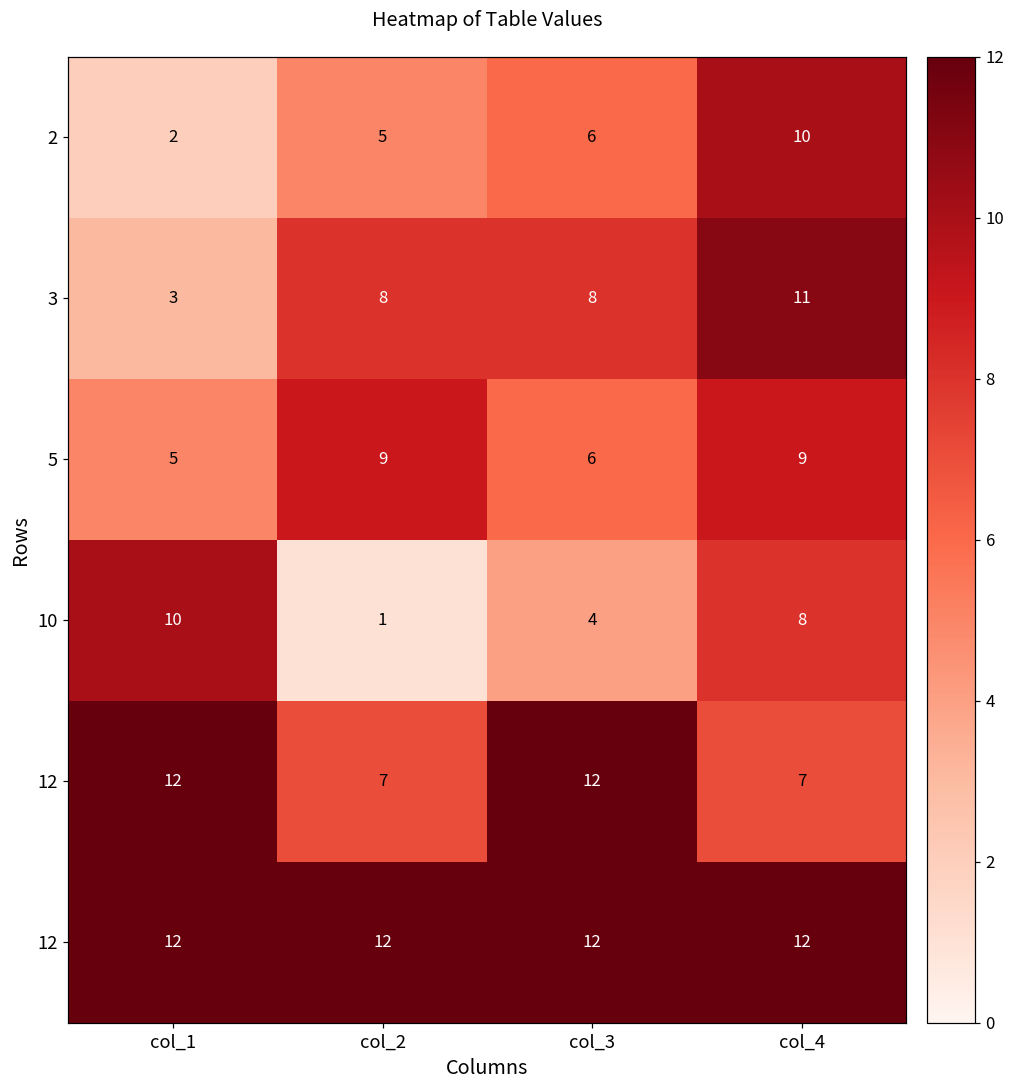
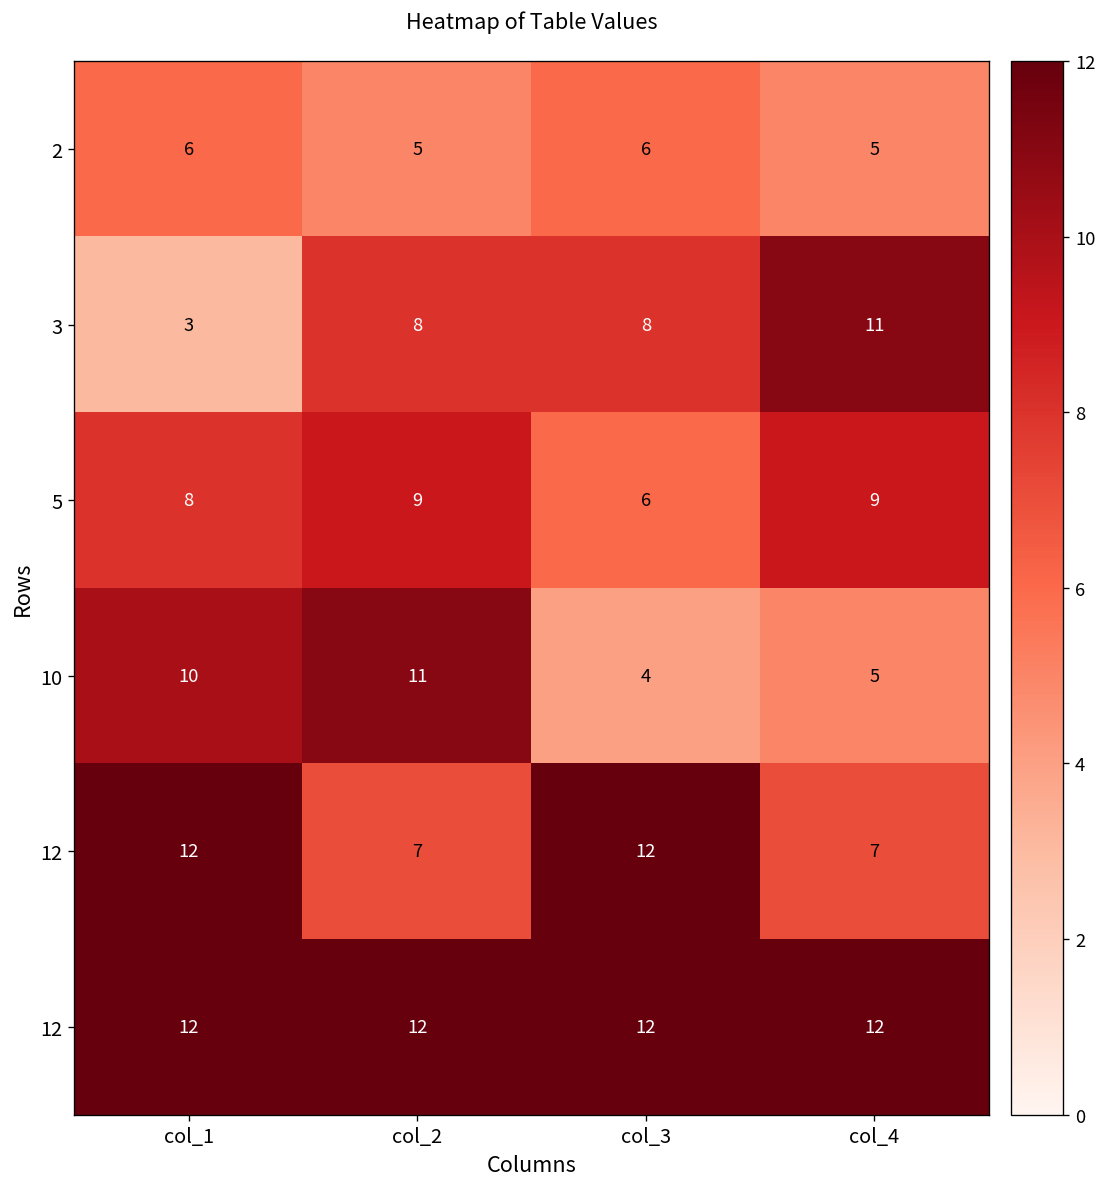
  {
    "2": {
-     "col_1": 2,
+     "col_1": 6,
      "col_2": 5,
      "col_3": 6,
-     "col_4": 10
+     "col_4": 5
    },
    "3": {
      "col_1": 3,
      "col_2": 8,
      "col_3": 8,
      "col_4": 11
    },
    "5": {
-     "col_1": 5,
+     "col_1": 8,
      "col_2": 9,
      "col_3": 6,
      "col_4": 9
    },
    "10": {
      "col_1": 10,
-     "col_2": 1,
+     "col_2": 11,
      "col_3": 4,
-     "col_4": 8
+     "col_4": 5
    }
  }
